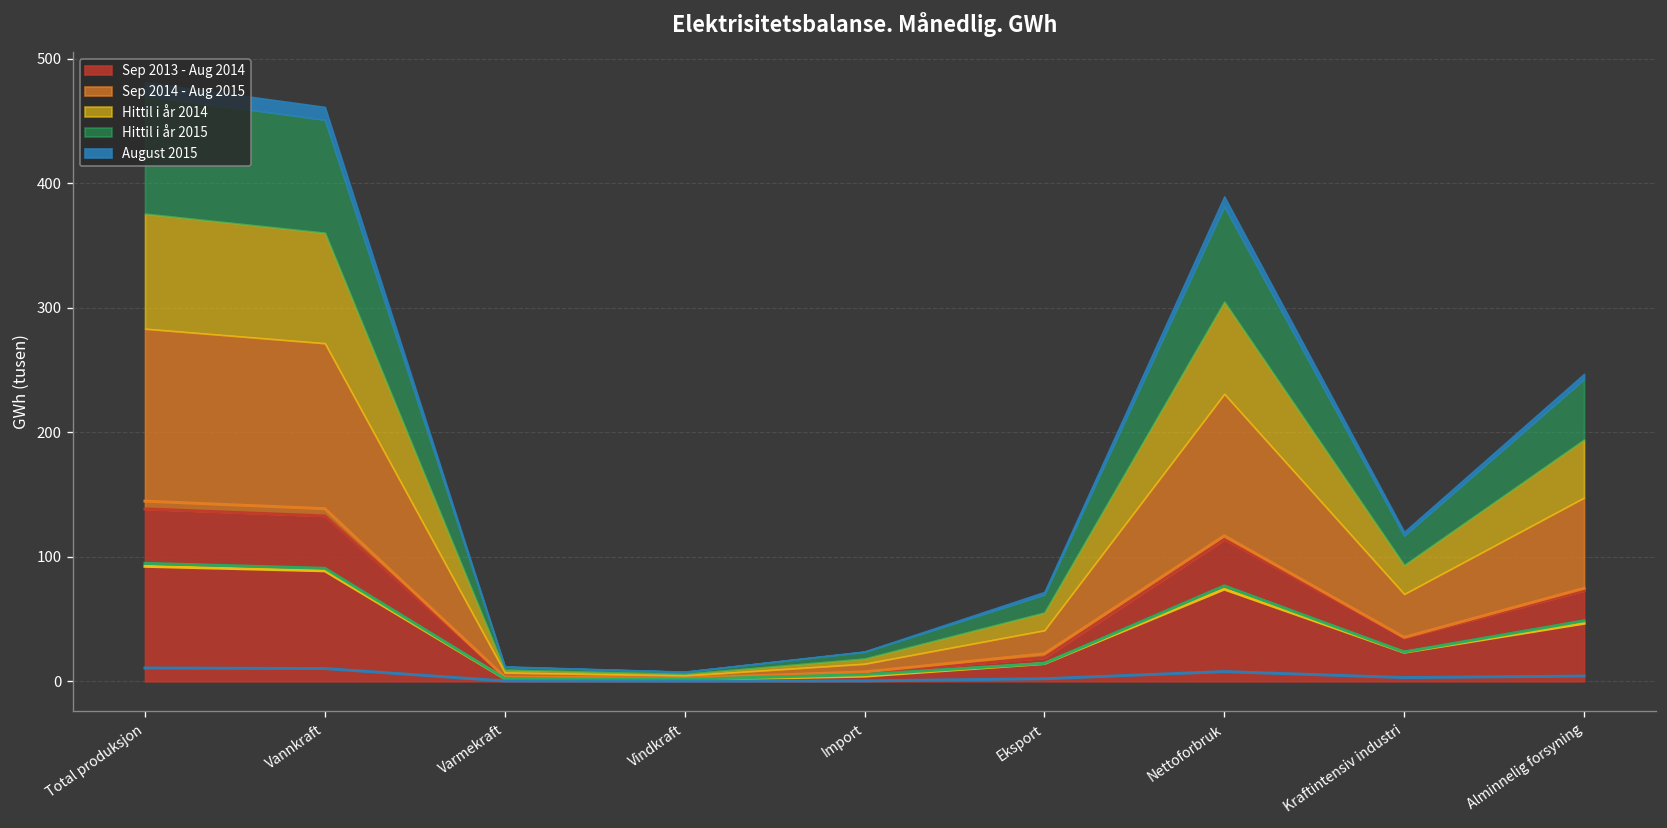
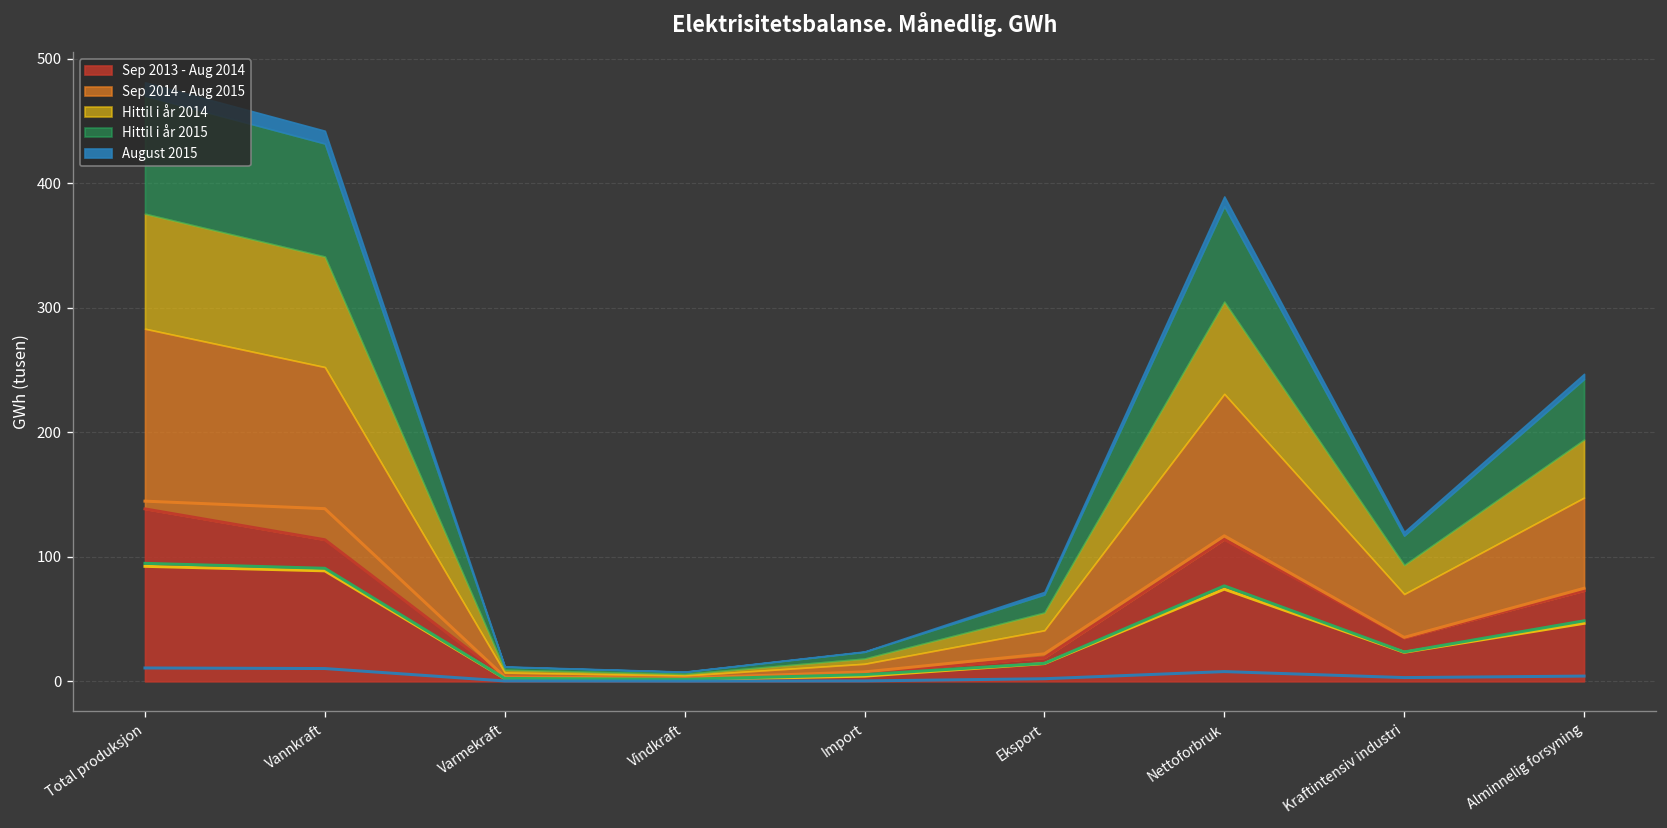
  {
    "Sep 2013 - Aug 2014": {
      "Total produksjon": 138,
-     "Vannkraft": 133,
+     "Vannkraft": 114,
      "Eksport": 19,
      "Nettoforbruk": 114
    }
  }
